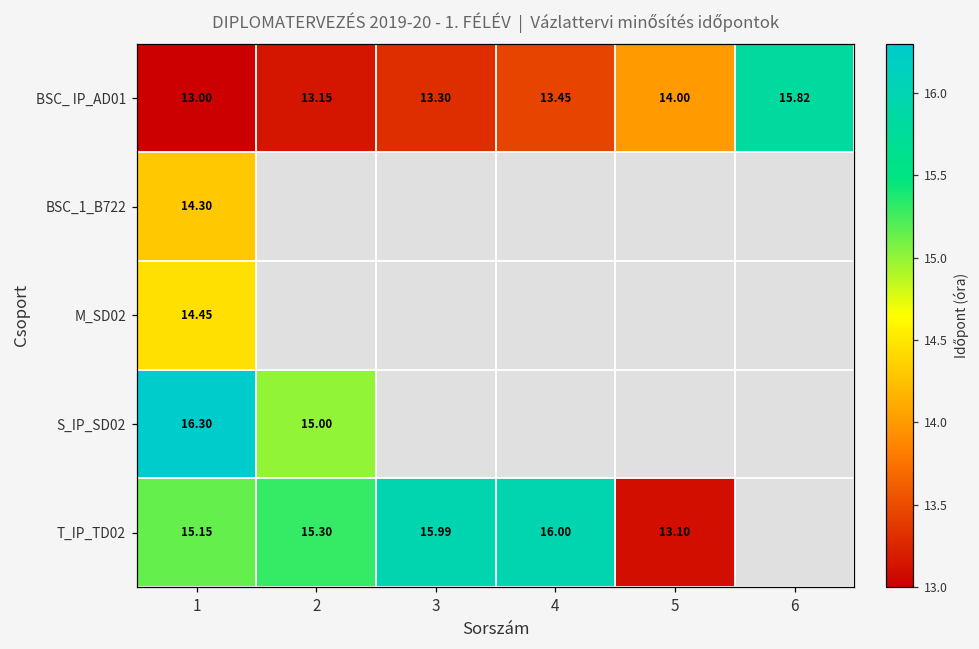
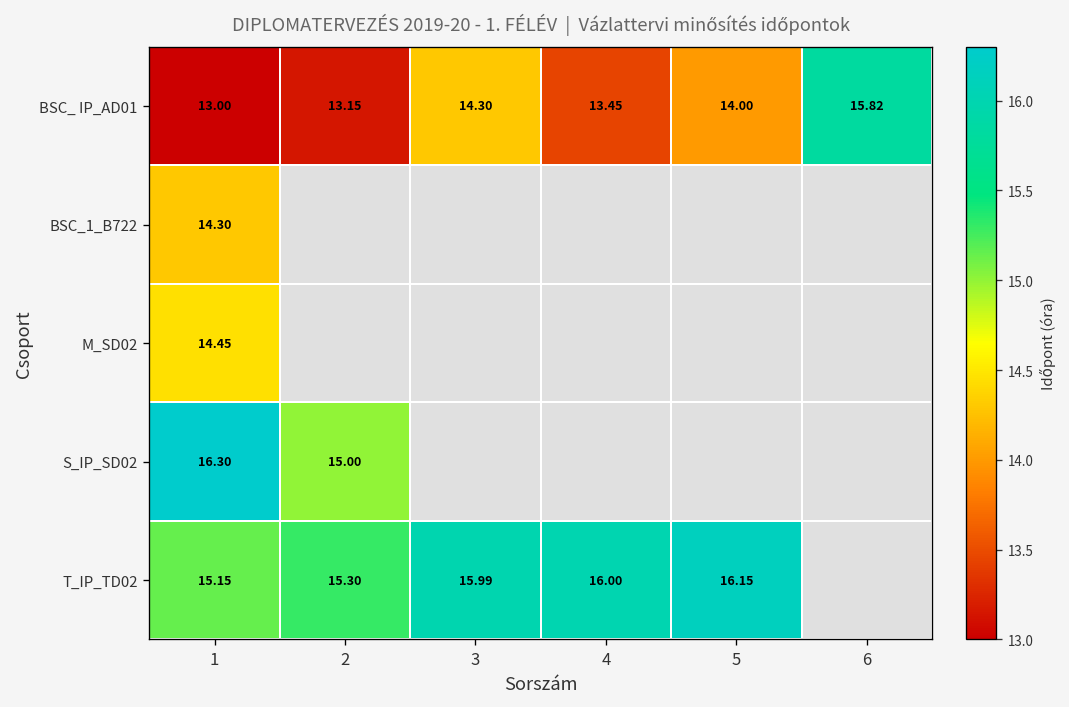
  {
    "BSC_ IP_AD01": {
      "1": 13.00,
      "2": 13.15,
-     "3": 13.30,
+     "3": 14.30,
      "4": 13.45,
      "5": 14.00,
      "6": 15.82
    },
    "BSC_1_B722": {
      "1": 14.30
    },
    "M_SD02": {
      "1": 14.45
    },
    "S_IP_SD02": {
      "1": 16.30,
      "2": 15.00
    },
    "T_IP_TD02": {
      "1": 15.15,
      "2": 15.30,
      "3": 15.99,
      "4": 16.00,
-     "5": 13.10
+     "5": 16.15
    }
  }
